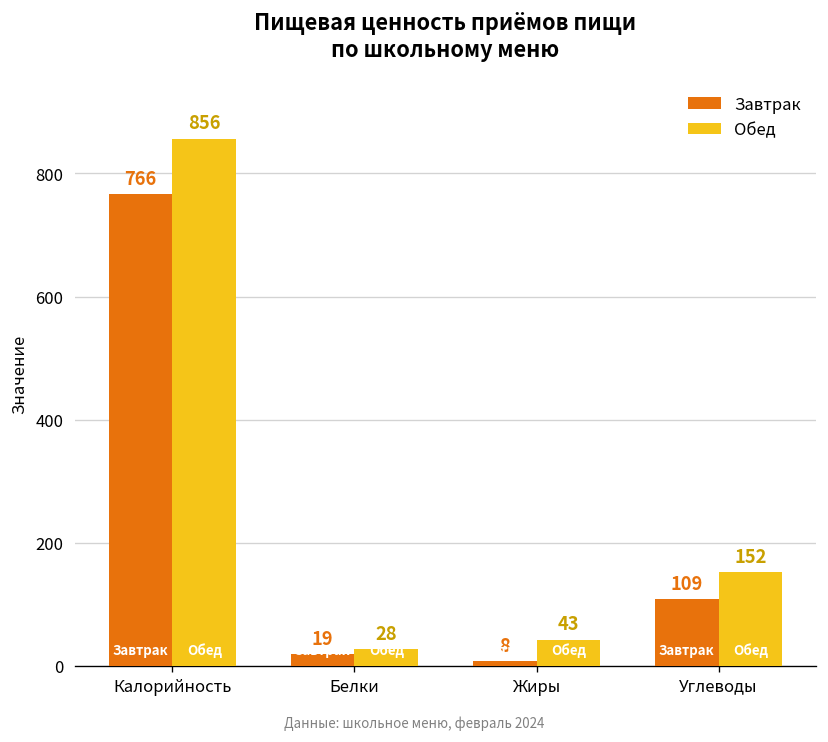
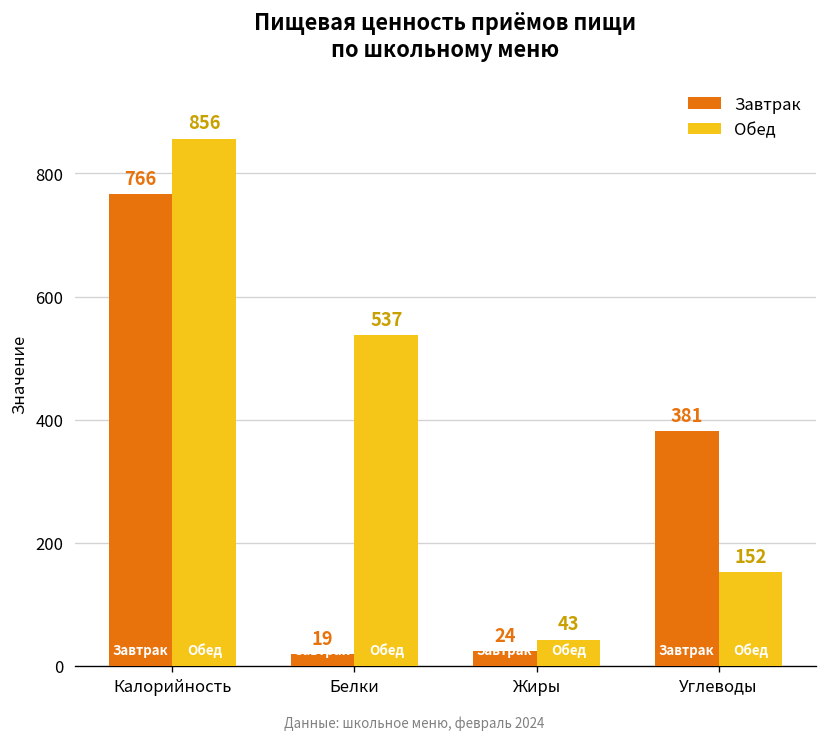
  {
    "Завтрак": {
      "Калорийность": 766,
      "Белки": 19,
-     "Жиры": 8,
-     "Углеводы": 109
+     "Жиры": 24,
+     "Углеводы": 381
    },
    "Обед": {
      "Калорийность": 856,
-     "Белки": 28,
+     "Белки": 537,
      "Жиры": 43,
      "Углеводы": 152
    }
  }
